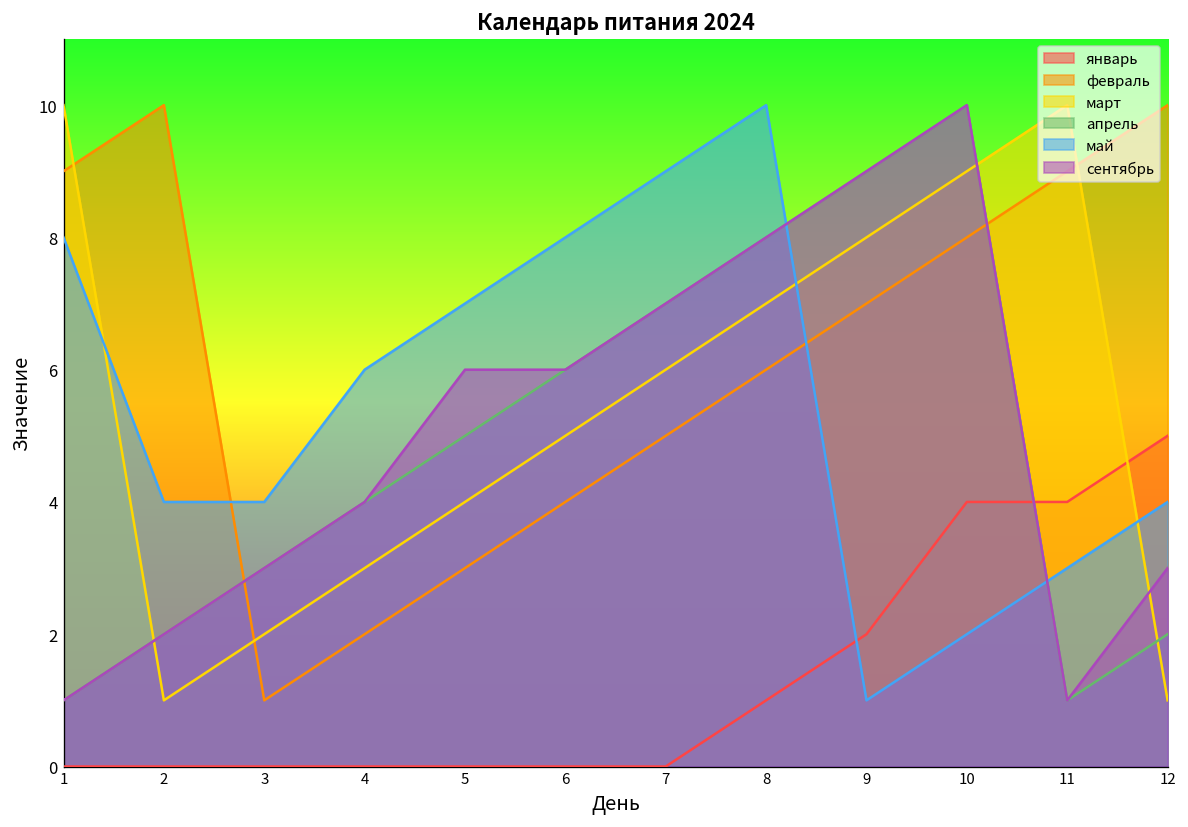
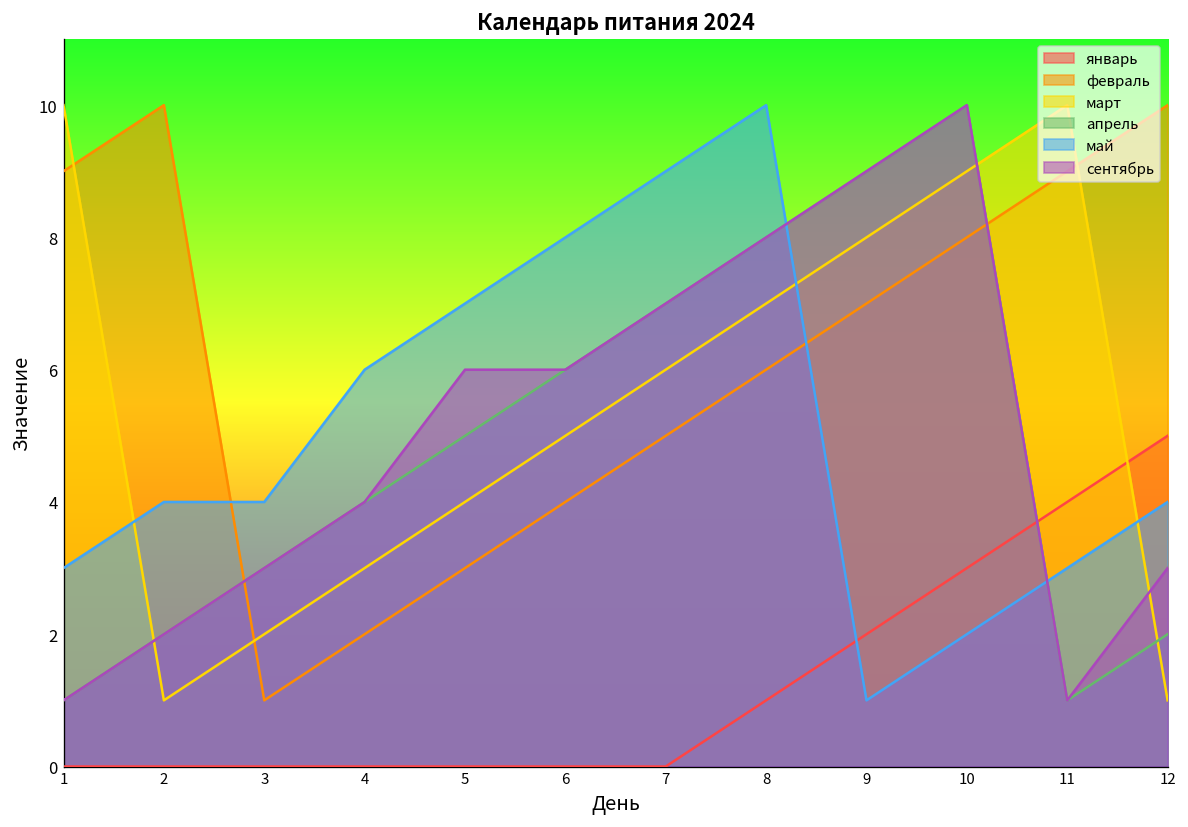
  {
    "январь": {
      "1": 0,
      "2": 0,
      "3": 0,
      "4": 0,
      "5": 0,
      "6": 0,
      "7": 0,
      "8": 1,
      "9": 2,
-     "10": 4,
+     "10": 3,
      "11": 4,
      "12": 5
    },
    "февраль": {
      "1": 9,
      "2": 10,
      "3": 1,
      "4": 2,
      "5": 3,
      "6": 4,
      "7": 5,
      "8": 6,
      "9": 7,
      "10": 8,
      "12": 10
    },
    "март": {
      "1": 10,
      "2": 1,
      "3": 2,
      "4": 3,
      "5": 4,
      "6": 5,
      "7": 6,
      "8": 7,
      "9": 8,
      "10": 9,
      "12": 1
    },
    "апрель": {
      "5": 5,
      "12": 2
    },
    "май": {
-     "1": 8,
+     "1": 3,
      "2": 4,
      "3": 4,
      "4": 6,
      "5": 7,
      "6": 8,
      "7": 9,
      "8": 10,
      "9": 1,
      "10": 2,
      "11": 3,
      "12": 4
    },
    "сентябрь": {
      "5": 6,
      "12": 3
    }
  }
